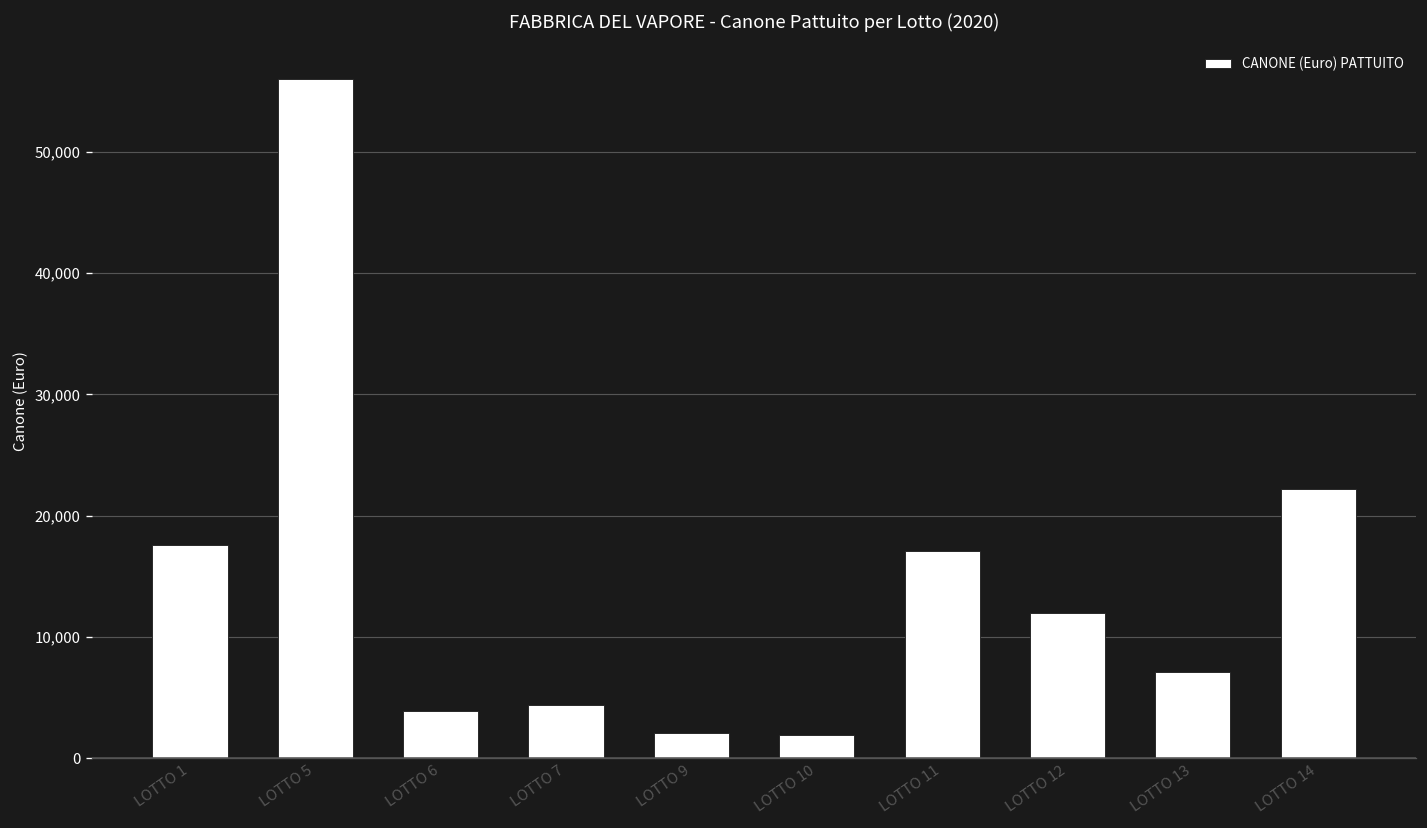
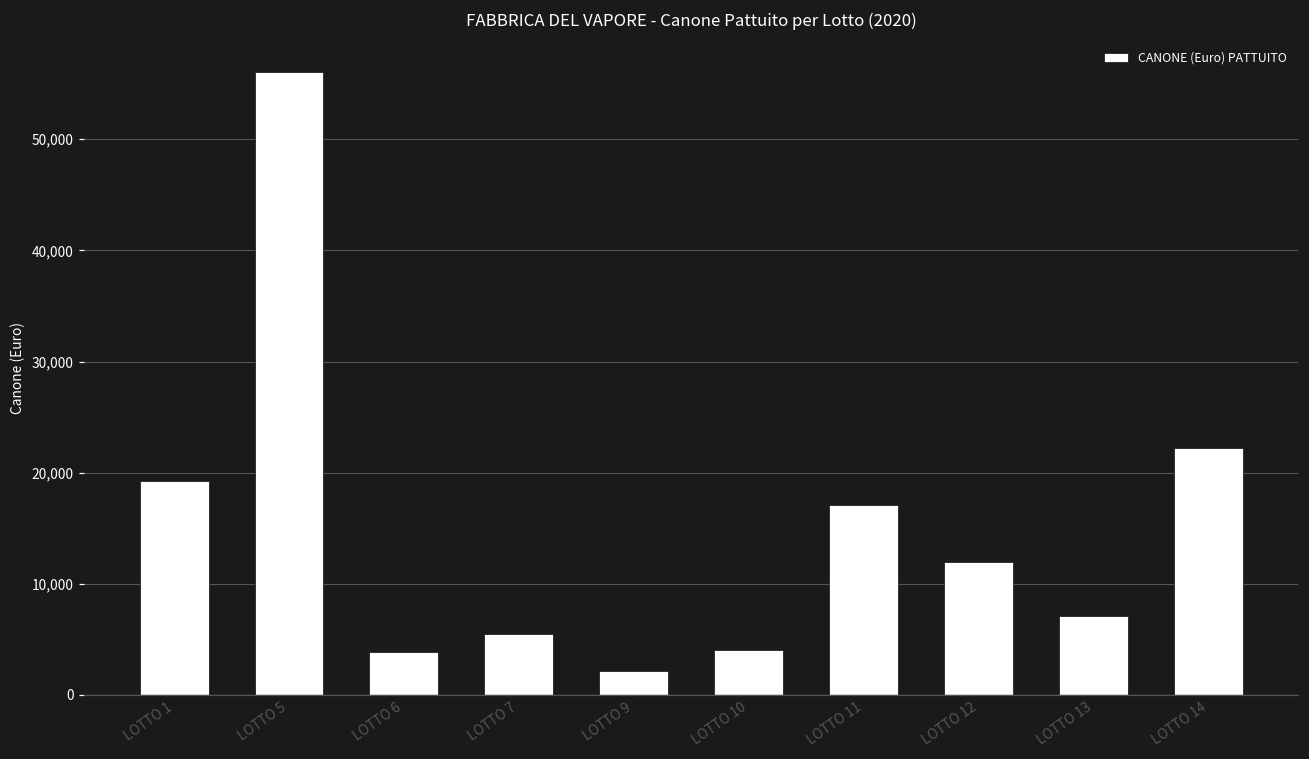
  {
-   "LOTTO 1": "17,600",
+   "LOTTO 1": "19,300",
    "LOTTO 5": "56,100",
    "LOTTO 6": "3,900",
-   "LOTTO 7": "4,400",
+   "LOTTO 7": "5,500",
    "LOTTO 9": "2,100",
-   "LOTTO 10": "1,900",
+   "LOTTO 10": "4,000",
    "LOTTO 11": "17,100",
    "LOTTO 12": "11,900",
    "LOTTO 13": "7,100",
    "LOTTO 14": "22,200"
  }
